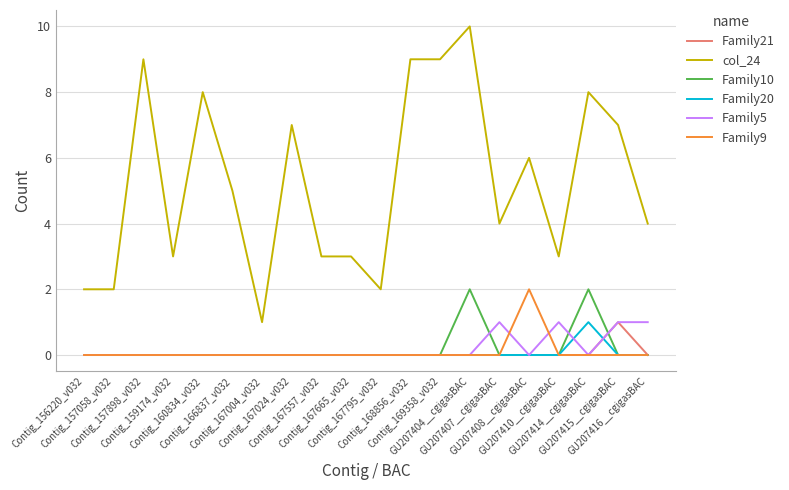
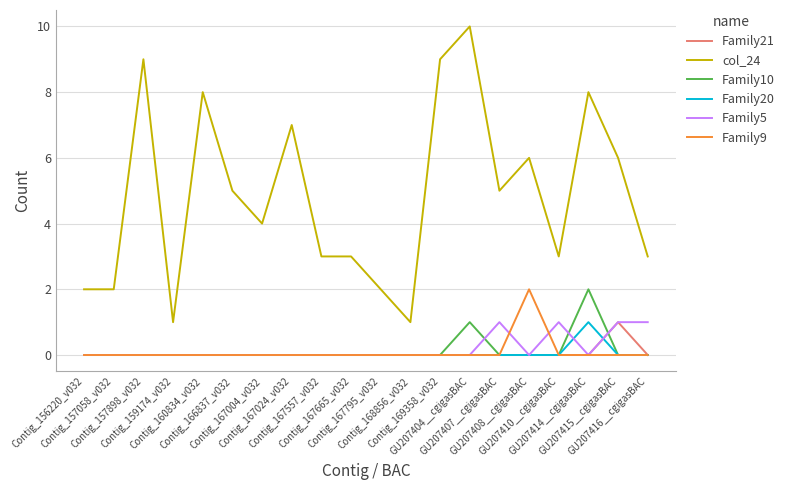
  {
    "col_24": {
      "Contig_156220_v032": 2,
      "Contig_157058_v032": 2,
      "Contig_157898_v032": 9,
-     "Contig_159174_v032": 3,
+     "Contig_159174_v032": 1,
      "Contig_160834_v032": 8,
      "Contig_166837_v032": 5,
-     "Contig_167004_v032": 1,
+     "Contig_167004_v032": 4,
      "Contig_167024_v032": 7,
      "Contig_167557_v032": 3,
      "Contig_167665_v032": 3,
      "Contig_167795_v032": 2,
-     "Contig_168856_v032": 9,
+     "Contig_168856_v032": 1,
      "Contig_169358_v032": 9,
      "GU207404__cgigasBAC": 10,
-     "GU207407__cgigasBAC": 4,
+     "GU207407__cgigasBAC": 5,
      "GU207408__cgigasBAC": 6,
      "GU207410__cgigasBAC": 3,
      "GU207414__cgigasBAC": 8,
-     "GU207415__cgigasBAC": 7,
-     "GU207416__cgigasBAC": 4
+     "GU207415__cgigasBAC": 6,
+     "GU207416__cgigasBAC": 3
    },
    "Family10": {
-     "GU207404__cgigasBAC": 2,
+     "GU207404__cgigasBAC": 1,
      "GU207414__cgigasBAC": 2
    },
    "Family20": {
      "GU207414__cgigasBAC": 1
    },
    "Family5": {
      "GU207407__cgigasBAC": 1,
      "GU207410__cgigasBAC": 1,
      "GU207416__cgigasBAC": 1
    },
    "Family9": {
      "GU207408__cgigasBAC": 2
    }
  }
